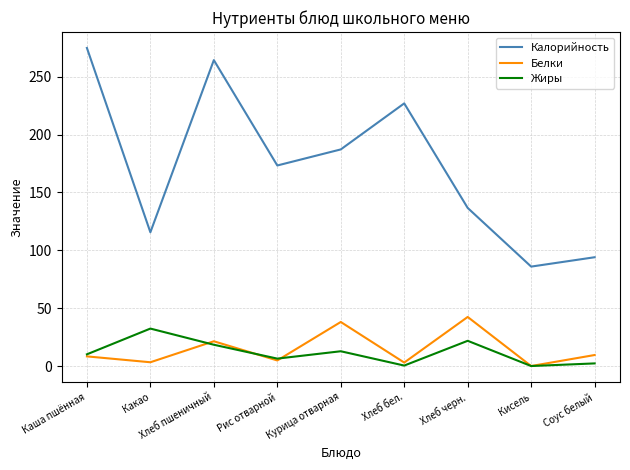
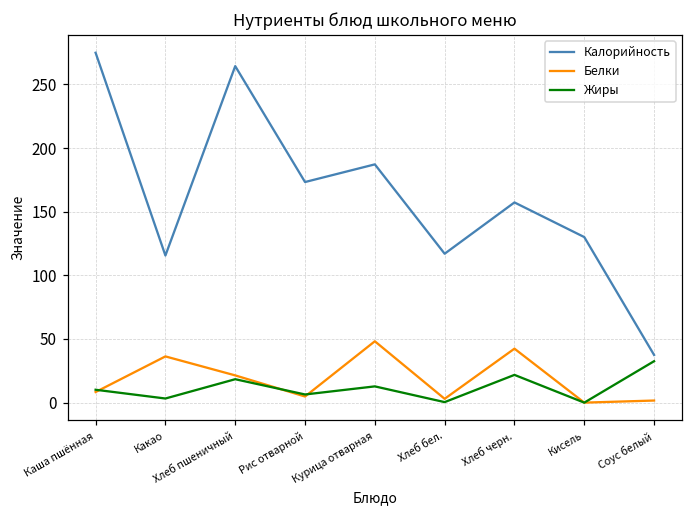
  {
    "Калорийность": {
      "Каша пшённая": 275,
      "Какао": 116,
      "Хлеб пшеничный": 264,
      "Рис отварной": 173,
      "Курица отварная": 187,
-     "Хлеб бел.": 227,
-     "Хлеб черн.": 137,
-     "Кисель": 86,
-     "Соус белый": 94
+     "Хлеб бел.": 117,
+     "Хлеб черн.": 157,
+     "Кисель": 130,
+     "Соус белый": 37
    },
    "Белки": {
-     "Какао": 3,
+     "Какао": 36,
      "Хлеб пшеничный": 21,
-     "Курица отварная": 38,
+     "Курица отварная": 48,
      "Хлеб бел.": 3,
      "Хлеб черн.": 42,
-     "Соус белый": 10
+     "Соус белый": 2
    },
    "Жиры": {
-     "Какао": 32,
+     "Какао": 3,
      "Хлеб пшеничный": 18,
      "Курица отварная": 13,
      "Хлеб бел.": 0,
      "Хлеб черн.": 22,
-     "Соус белый": 2
+     "Соус белый": 33
    }
  }
